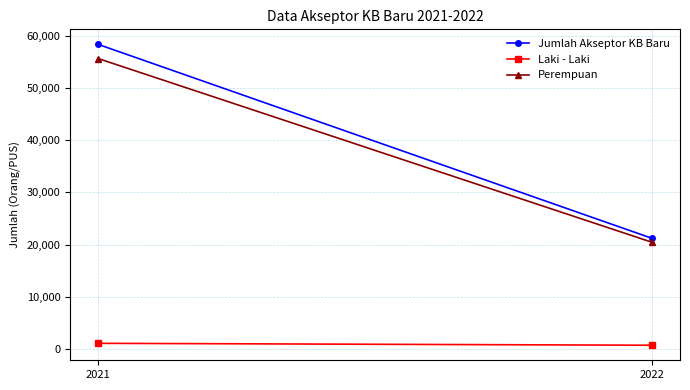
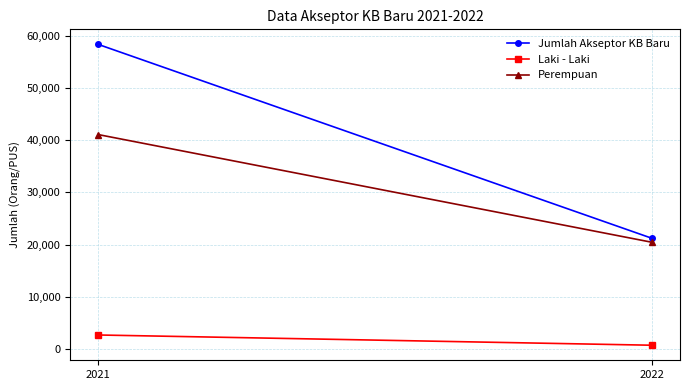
  {
    "Jumlah Akseptor KB Baru": {
      "2021": "58,000",
      "2022": "21,000"
    },
    "Laki - Laki": {
-     "2021": "1,000",
+     "2021": "3,000",
      "2022": "1,000"
    },
    "Perempuan": {
-     "2021": "56,000",
+     "2021": "41,000",
      "2022": "20,000"
    }
  }
